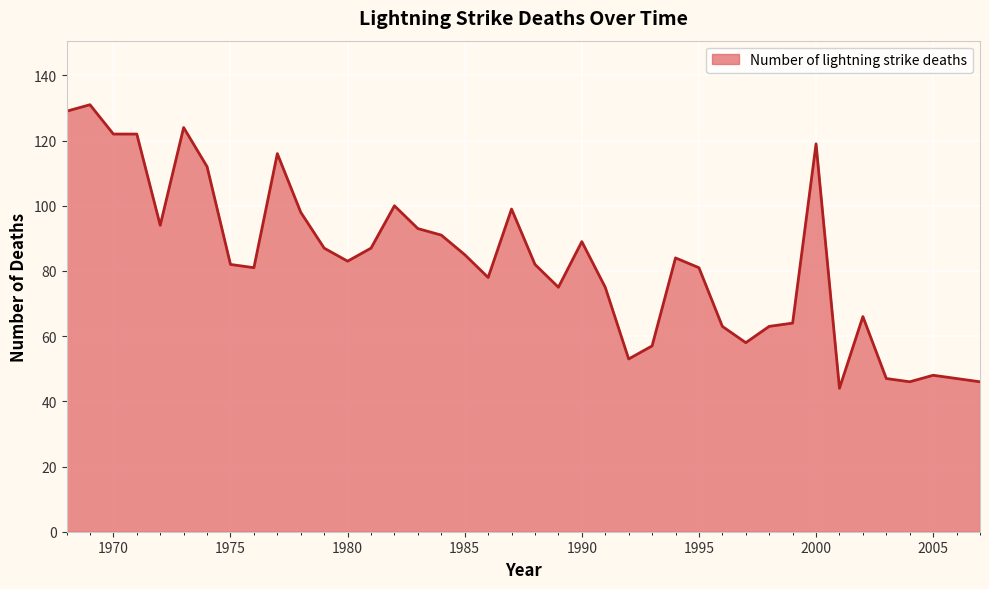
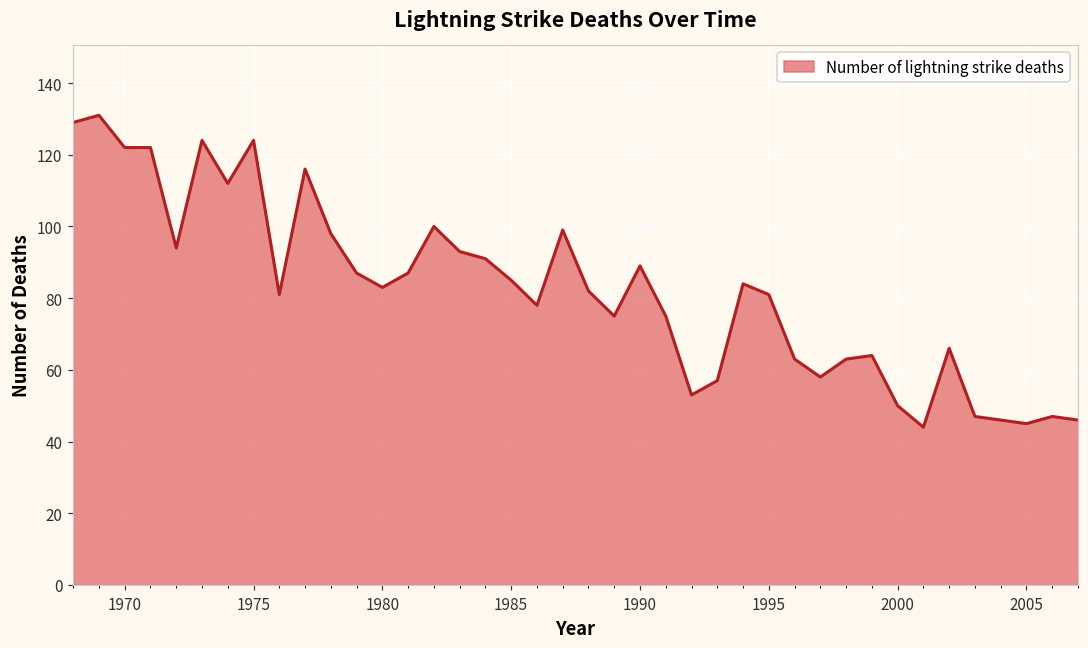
  {
    "1970": 122,
-   "1975": 82,
+   "1975": 124,
    "1980": 83,
    "1985": 85,
    "1990": 89,
    "1995": 81,
-   "2000": 119,
-   "2005": 48
+   "2000": 50,
+   "2005": 45
  }
